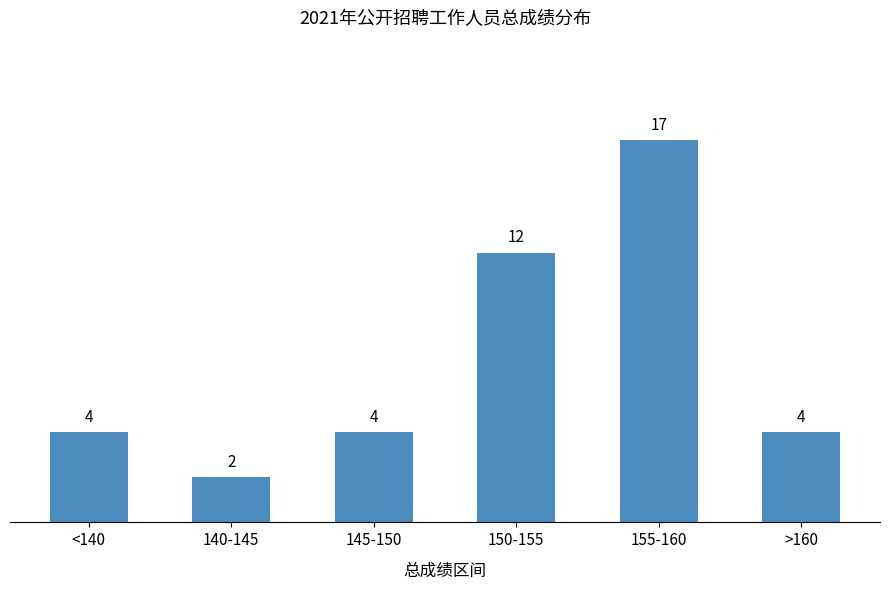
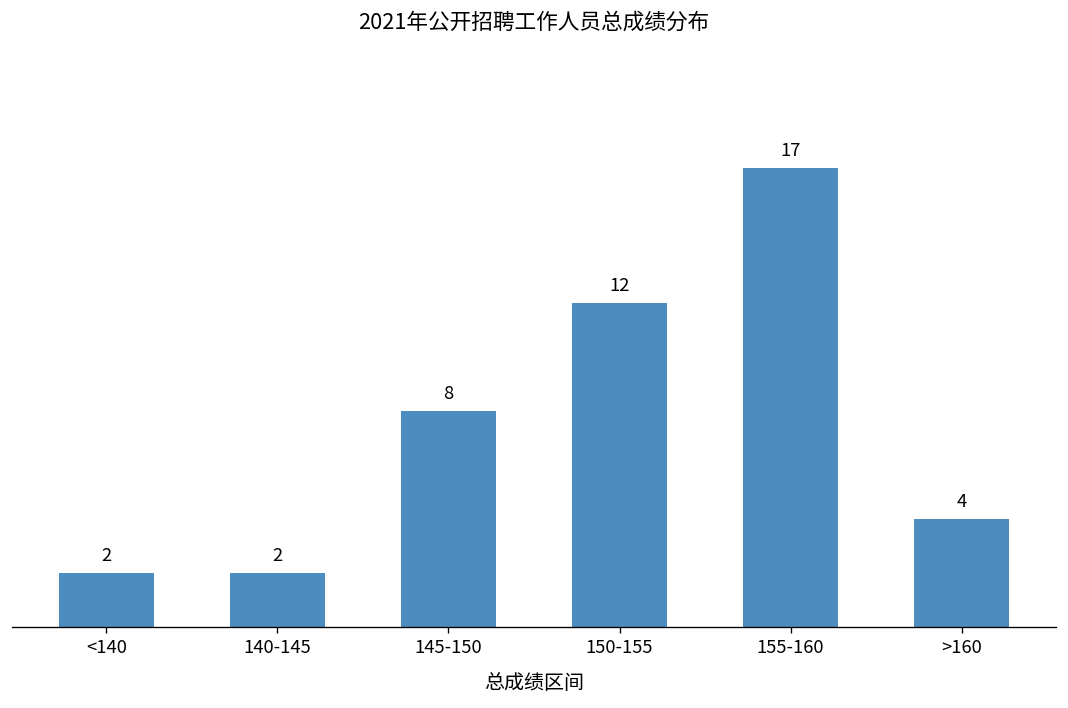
  {
-   "<140": 4,
+   "<140": 2,
    "140-145": 2,
-   "145-150": 4,
+   "145-150": 8,
    "150-155": 12,
    "155-160": 17,
    ">160": 4
  }
